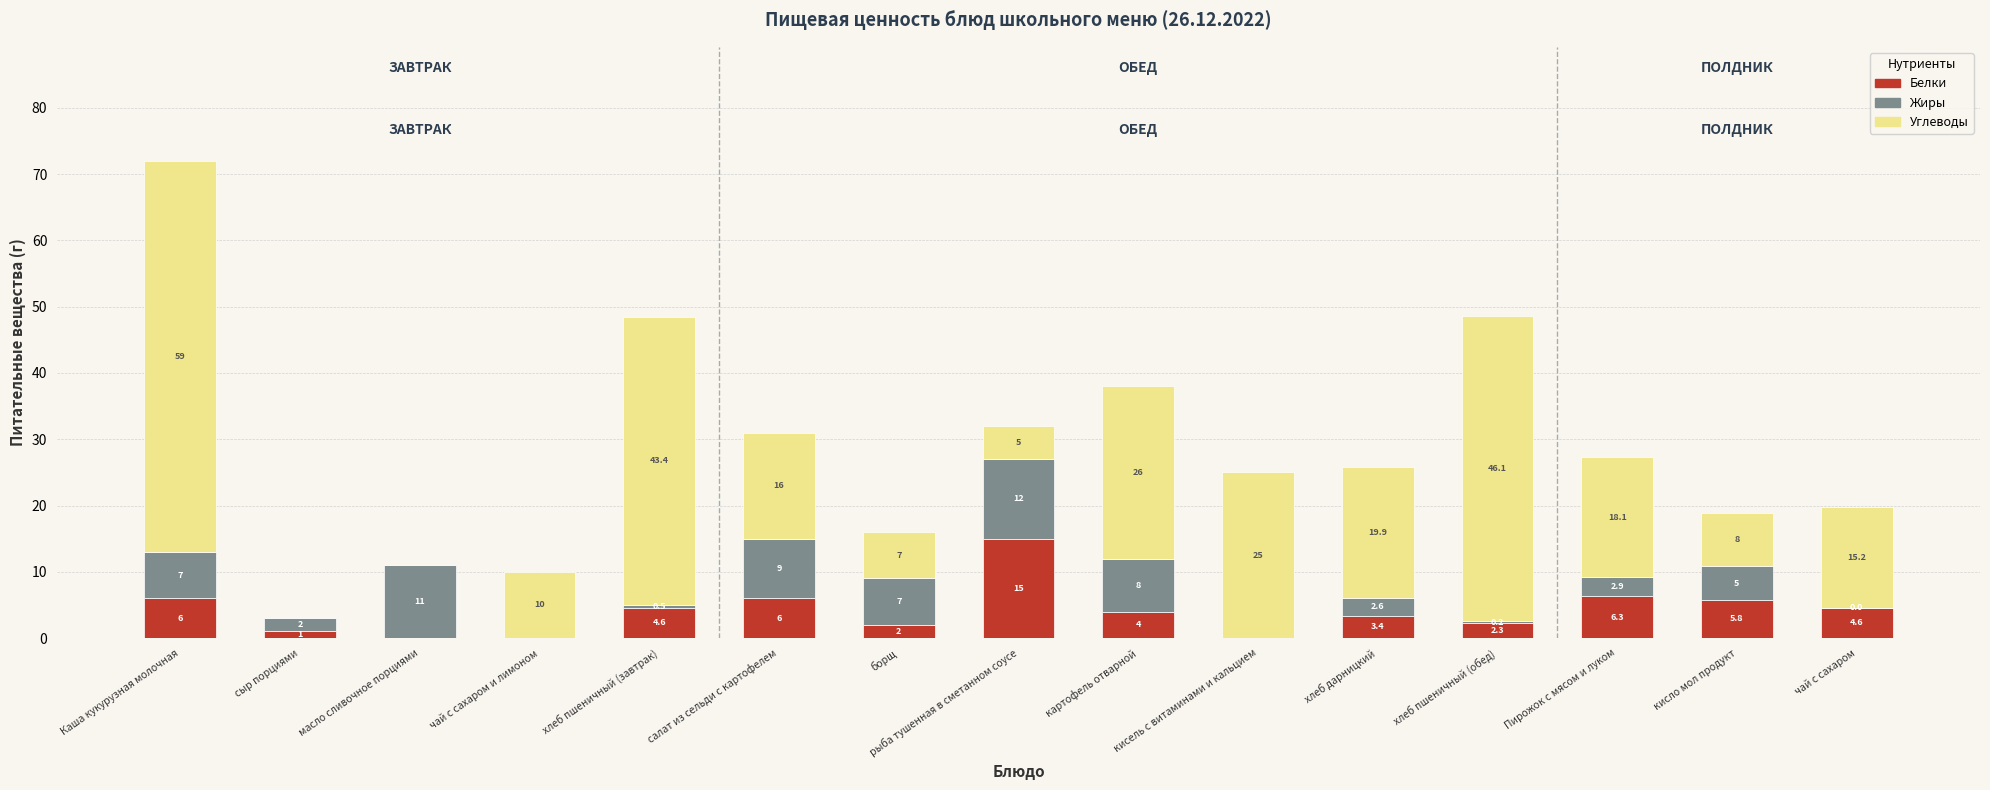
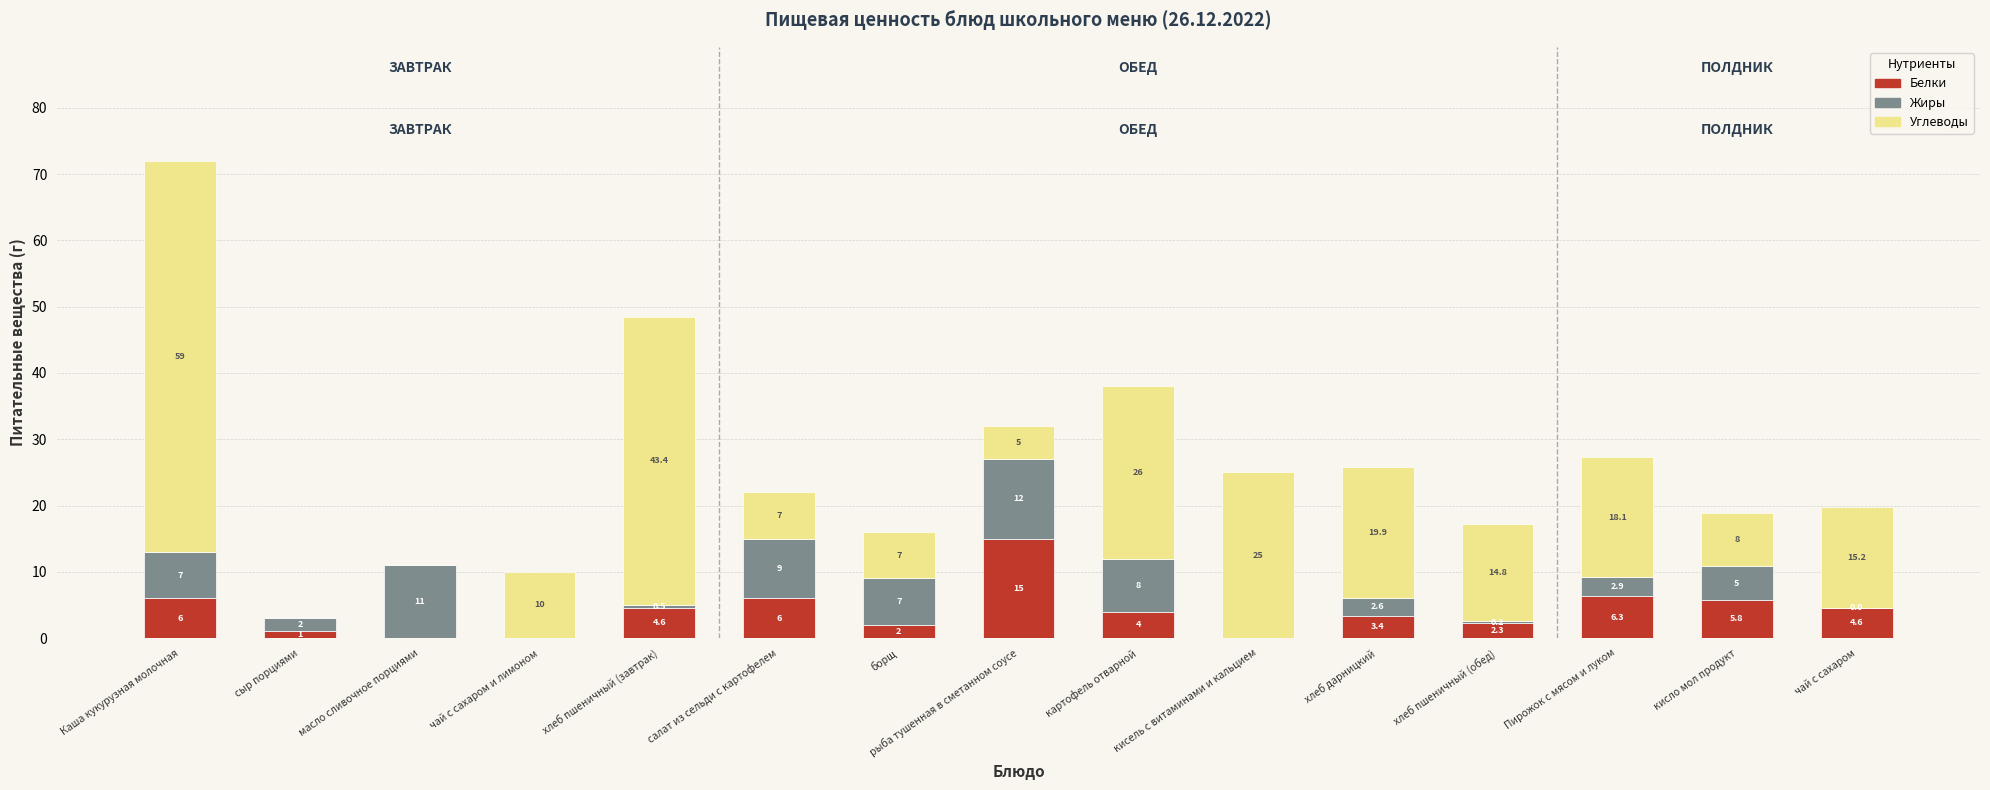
  {
    "Белки": {
      "Каша кукурузная молочная": 6,
      "сыр порциями": 1,
      "хлеб пшеничный (завтрак)": 4.6,
      "салат из сельди с картофелем": 6,
      "борщ": 2,
      "рыба тушенная в сметанном соусе": 15,
      "картофель отварной": 4,
      "хлеб дарницкий": 3.4,
      "хлеб пшеничный (обед)": 2.3,
      "Пирожок с мясом и луком": 6.3,
      "кисло мол продукт": 5.8,
      "чай с сахаром": 4.6
    },
    "Жиры": {
      "Каша кукурузная молочная": 7,
      "сыр порциями": 2,
      "масло сливочное порциями": 11,
      "хлеб пшеничный (завтрак)": 0.5,
      "салат из сельди с картофелем": 9,
      "борщ": 7,
      "рыба тушенная в сметанном соусе": 12,
      "картофель отварной": 8,
      "хлеб дарницкий": 2.6,
      "хлеб пшеничный (обед)": 0.2,
      "Пирожок с мясом и луком": 2.9,
      "кисло мол продукт": 5,
      "чай с сахаром": 0.0
    },
    "Углеводы": {
      "Каша кукурузная молочная": 59,
      "чай с сахаром и лимоном": 10,
      "хлеб пшеничный (завтрак)": 43.4,
-     "салат из сельди с картофелем": 16,
+     "салат из сельди с картофелем": 7,
      "борщ": 7,
      "рыба тушенная в сметанном соусе": 5,
      "картофель отварной": 26,
      "кисель с витаминами и кальцием": 25,
      "хлеб дарницкий": 19.9,
-     "хлеб пшеничный (обед)": 46.1,
+     "хлеб пшеничный (обед)": 14.8,
      "Пирожок с мясом и луком": 18.1,
      "кисло мол продукт": 8,
      "чай с сахаром": 15.2
    }
  }
